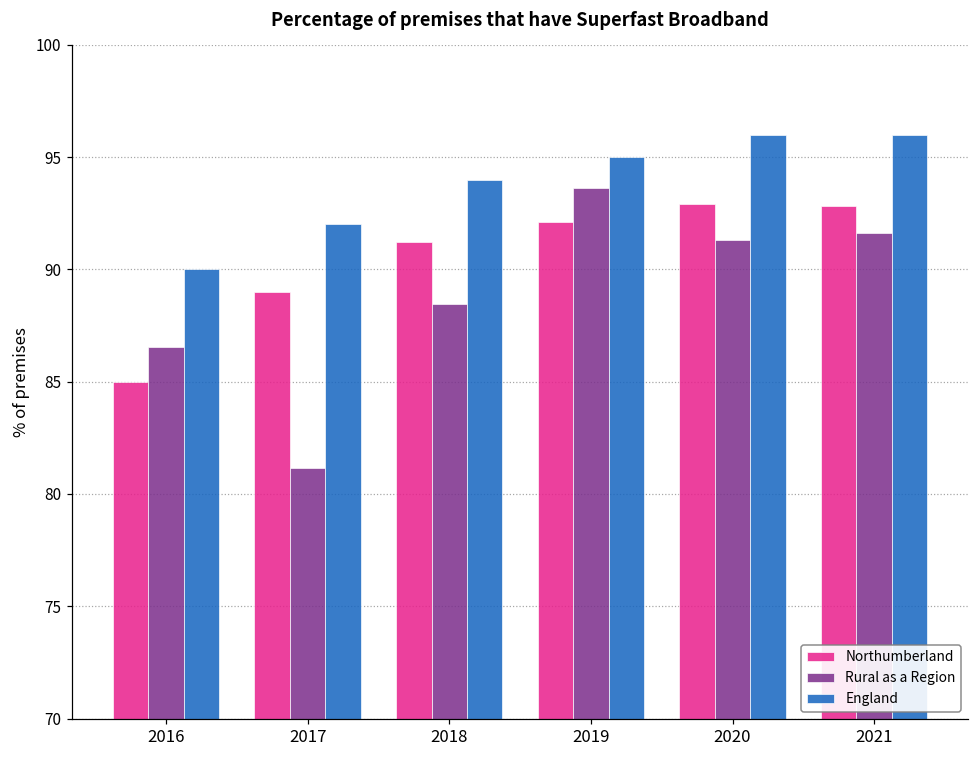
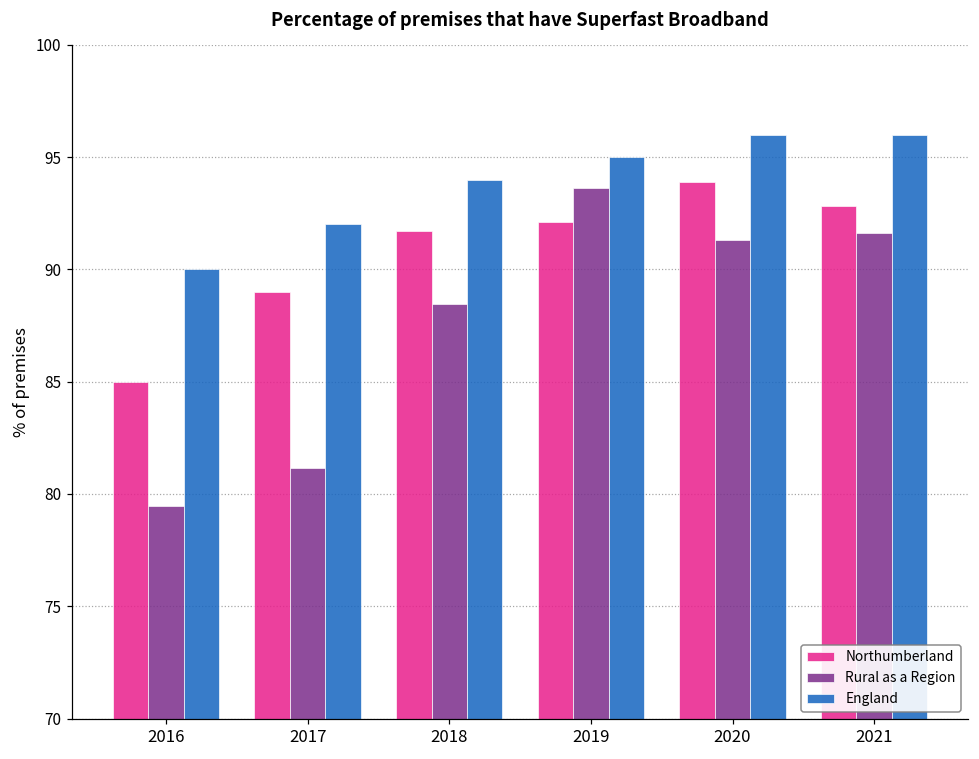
  {
    "Northumberland": {
      "2016": 85.0,
      "2017": 89.0,
-     "2018": 91.2,
+     "2018": 91.7,
      "2019": 92.1,
-     "2020": 92.9,
+     "2020": 93.9,
      "2021": 92.8
    },
    "Rural as a Region": {
-     "2016": 86.6,
+     "2016": 79.5,
      "2017": 81.2,
      "2018": 88.5,
      "2019": 93.6,
      "2020": 91.3,
      "2021": 91.6
    },
    "England": {
      "2016": 90.0,
      "2017": 92.0,
      "2018": 94.0,
      "2019": 95.0,
      "2020": 96.0,
      "2021": 96.0
    }
  }
